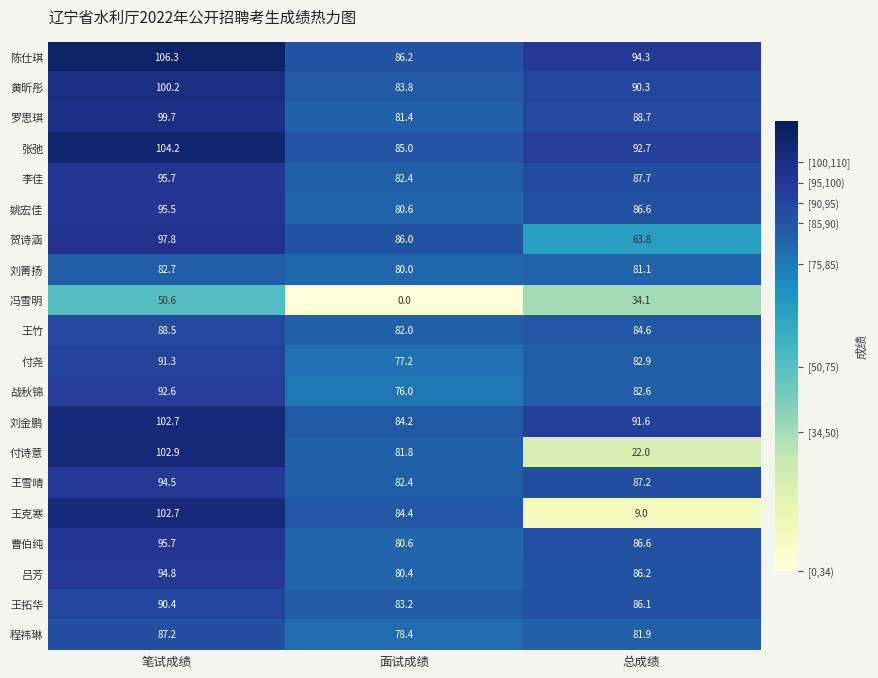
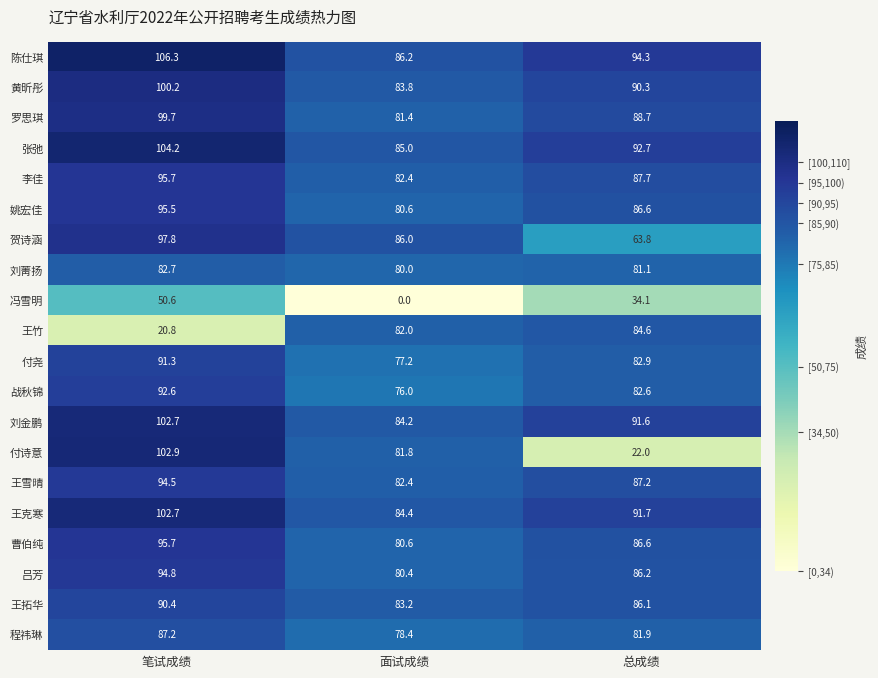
  {
    "陈仕琪": {
      "笔试成绩": 106.3,
      "面试成绩": 86.2,
      "总成绩": 94.3
    },
    "黄昕彤": {
      "笔试成绩": 100.2,
      "面试成绩": 83.8,
      "总成绩": 90.3
    },
    "罗思琪": {
      "笔试成绩": 99.7,
      "面试成绩": 81.4,
      "总成绩": 88.7
    },
    "张弛": {
      "笔试成绩": 104.2,
      "面试成绩": 85.0,
      "总成绩": 92.7
    },
    "李佳": {
      "笔试成绩": 95.7,
      "面试成绩": 82.4,
      "总成绩": 87.7
    },
    "姚宏佳": {
      "笔试成绩": 95.5,
      "面试成绩": 80.6,
      "总成绩": 86.6
    },
    "贺诗涵": {
      "笔试成绩": 97.8,
      "面试成绩": 86.0,
      "总成绩": 63.8
    },
    "刘菁扬": {
      "笔试成绩": 82.7,
      "面试成绩": 80.0,
      "总成绩": 81.1
    },
    "冯雪明": {
      "笔试成绩": 50.6,
      "面试成绩": 0.0,
      "总成绩": 34.1
    },
    "王竹": {
-     "笔试成绩": 88.5,
+     "笔试成绩": 20.8,
      "面试成绩": 82.0,
      "总成绩": 84.6
    },
    "付尧": {
      "笔试成绩": 91.3,
      "面试成绩": 77.2,
      "总成绩": 82.9
    },
    "战秋锦": {
      "笔试成绩": 92.6,
      "面试成绩": 76.0,
      "总成绩": 82.6
    },
    "刘金鹏": {
      "笔试成绩": 102.7,
      "面试成绩": 84.2,
      "总成绩": 91.6
    },
    "付诗意": {
      "笔试成绩": 102.9,
      "面试成绩": 81.8,
      "总成绩": 22.0
    },
    "王雪晴": {
      "笔试成绩": 94.5,
      "面试成绩": 82.4,
      "总成绩": 87.2
    },
    "王克寒": {
      "笔试成绩": 102.7,
      "面试成绩": 84.4,
-     "总成绩": 9.0
+     "总成绩": 91.7
    },
    "曹伯纯": {
      "笔试成绩": 95.7,
      "面试成绩": 80.6,
      "总成绩": 86.6
    },
    "吕芳": {
      "笔试成绩": 94.8,
      "面试成绩": 80.4,
      "总成绩": 86.2
    },
    "王拓华": {
      "笔试成绩": 90.4,
      "面试成绩": 83.2,
      "总成绩": 86.1
    },
    "程祎琳": {
      "笔试成绩": 87.2,
      "面试成绩": 78.4,
      "总成绩": 81.9
    }
  }
